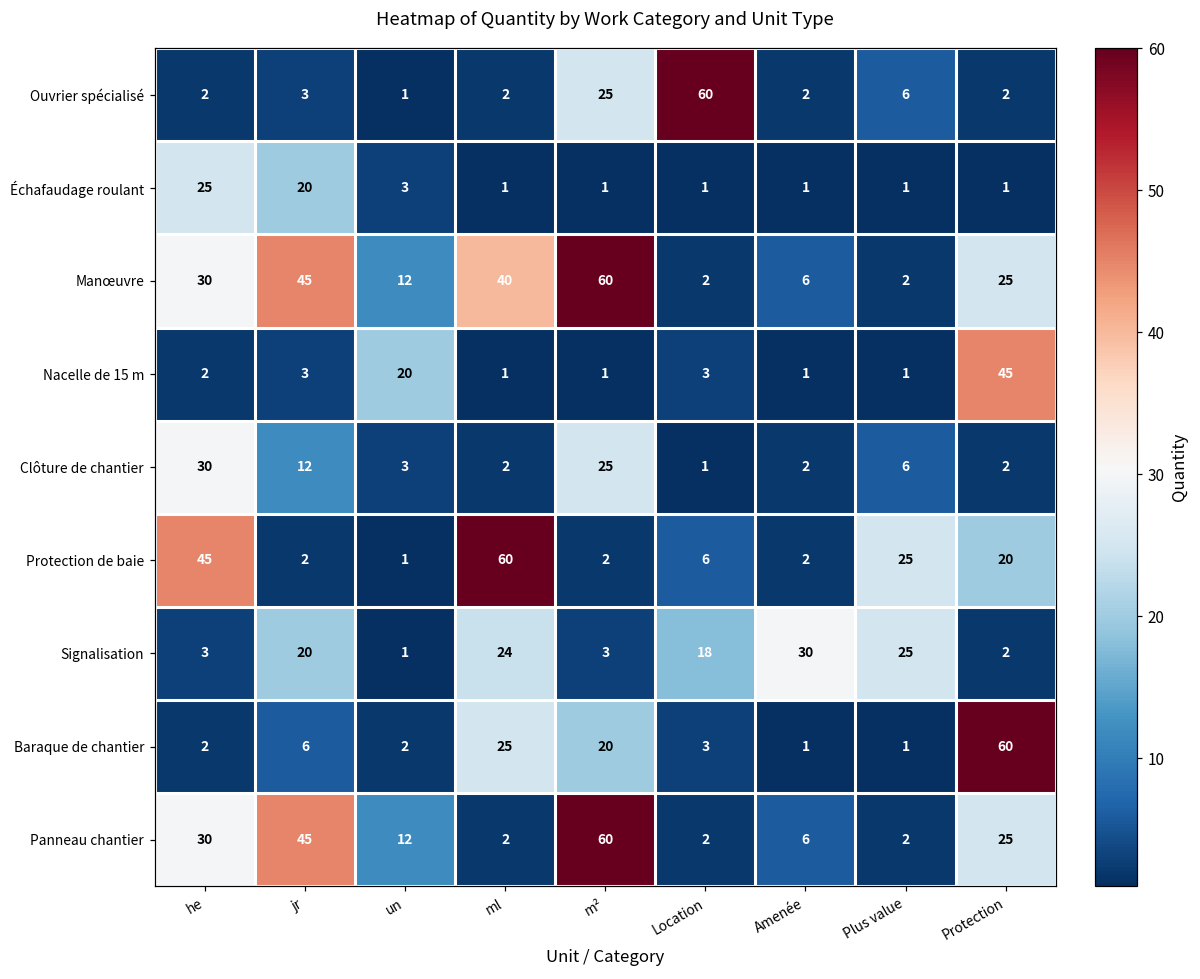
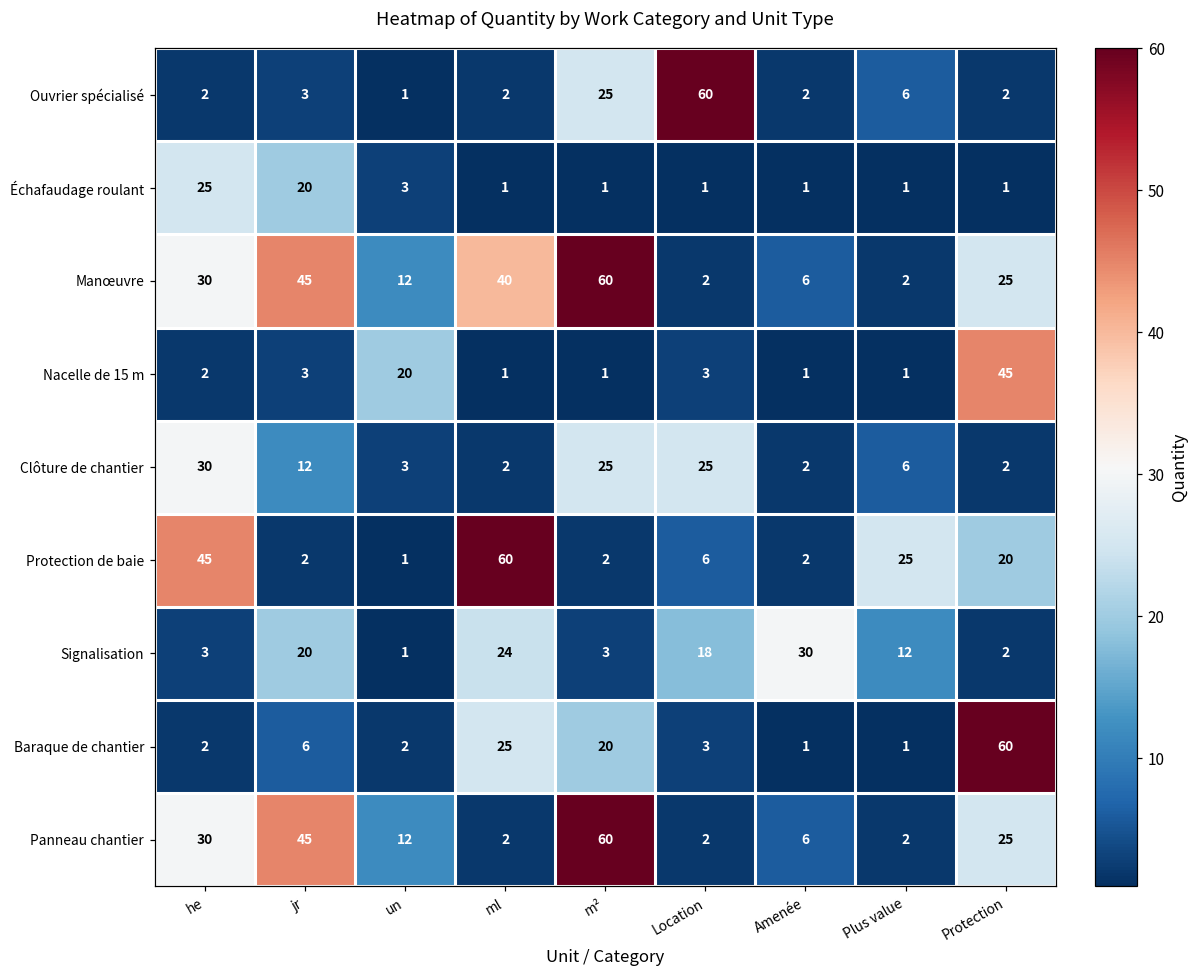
  {
    "Ouvrier spécialisé": {
      "he": 2,
      "jr": 3,
      "un": 1,
      "ml": 2,
      "m²": 25,
      "Location": 60,
      "Amenée": 2,
      "Plus value": 6,
      "Protection": 2
    },
    "Échafaudage roulant": {
      "he": 25,
      "jr": 20,
      "un": 3,
      "ml": 1,
      "m²": 1,
      "Location": 1,
      "Amenée": 1,
      "Plus value": 1,
      "Protection": 1
    },
    "Manœuvre": {
      "he": 30,
      "jr": 45,
      "un": 12,
      "ml": 40,
      "m²": 60,
      "Location": 2,
      "Amenée": 6,
      "Plus value": 2,
      "Protection": 25
    },
    "Nacelle de 15 m": {
      "he": 2,
      "jr": 3,
      "un": 20,
      "ml": 1,
      "m²": 1,
      "Location": 3,
      "Amenée": 1,
      "Plus value": 1,
      "Protection": 45
    },
    "Clôture de chantier": {
      "he": 30,
      "jr": 12,
      "un": 3,
      "ml": 2,
      "m²": 25,
-     "Location": 1,
+     "Location": 25,
      "Amenée": 2,
      "Plus value": 6,
      "Protection": 2
    },
    "Protection de baie": {
      "he": 45,
      "jr": 2,
      "un": 1,
      "ml": 60,
      "m²": 2,
      "Location": 6,
      "Amenée": 2,
      "Plus value": 25,
      "Protection": 20
    },
    "Signalisation": {
      "he": 3,
      "jr": 20,
      "un": 1,
      "ml": 24,
      "m²": 3,
      "Location": 18,
      "Amenée": 30,
-     "Plus value": 25,
+     "Plus value": 12,
      "Protection": 2
    },
    "Baraque de chantier": {
      "he": 2,
      "jr": 6,
      "un": 2,
      "ml": 25,
      "m²": 20,
      "Location": 3,
      "Amenée": 1,
      "Plus value": 1,
      "Protection": 60
    },
    "Panneau chantier": {
      "he": 30,
      "jr": 45,
      "un": 12,
      "ml": 2,
      "m²": 60,
      "Location": 2,
      "Amenée": 6,
      "Plus value": 2,
      "Protection": 25
    }
  }
